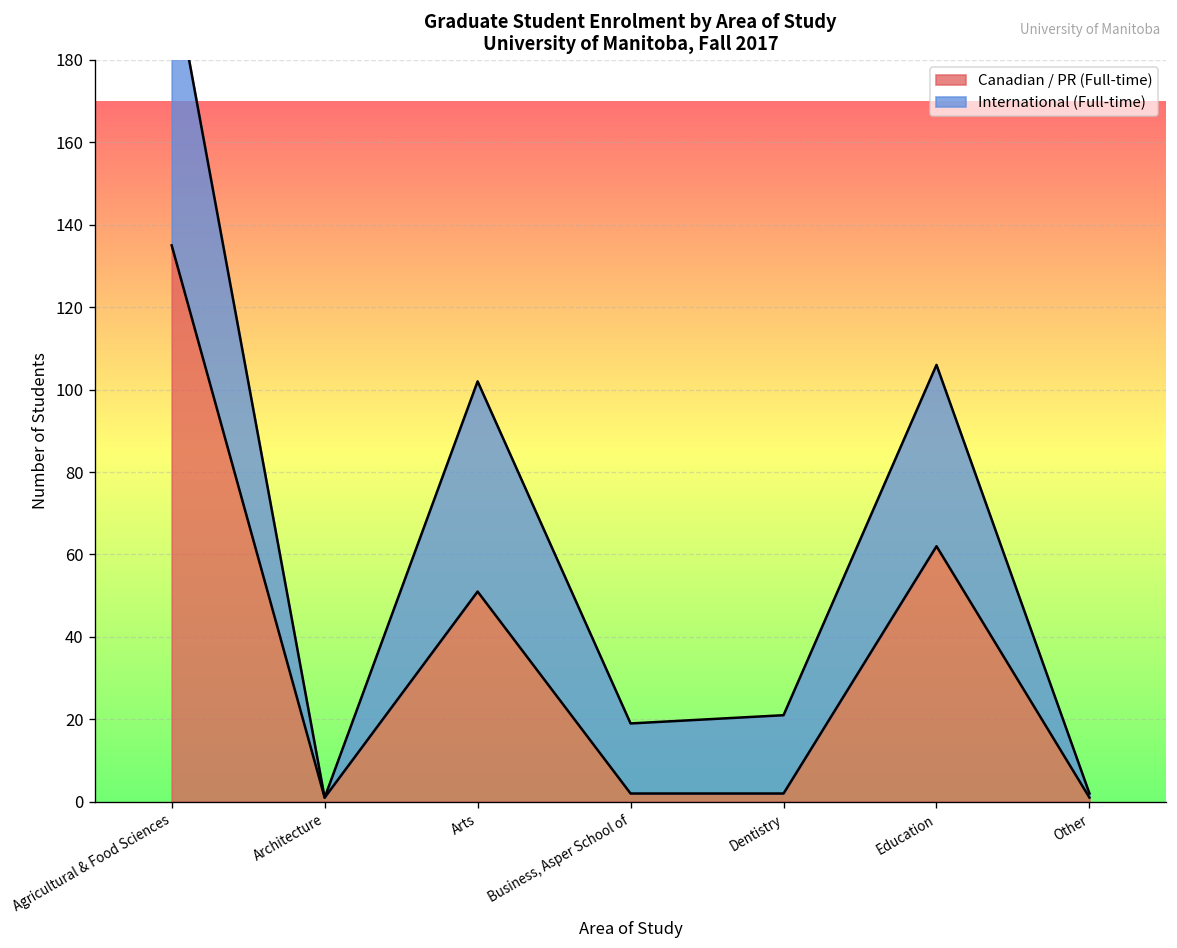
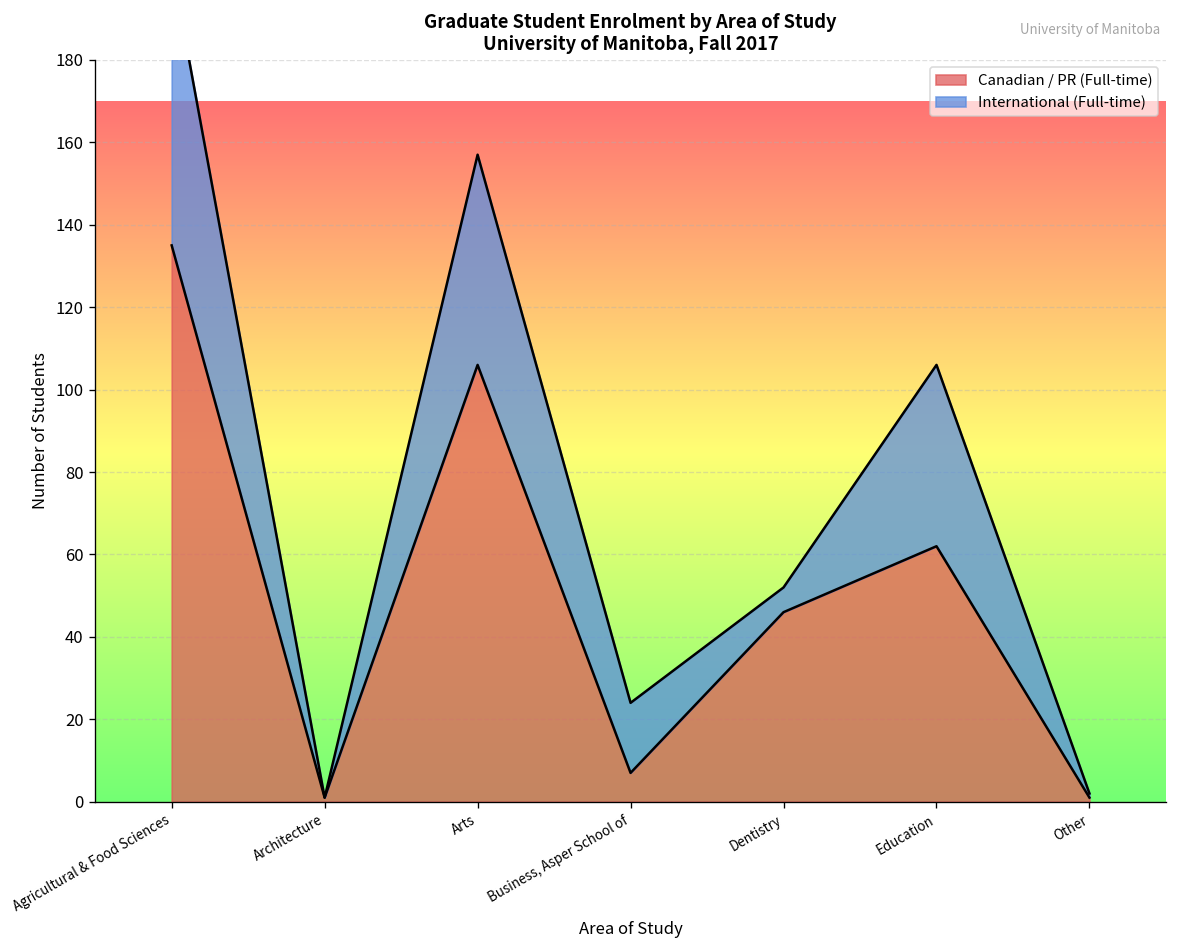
  {
    "Canadian / PR (Full-time)": {
      "Agricultural & Food Sciences": 135,
-     "Arts": 51,
-     "Business, Asper School of": 2,
-     "Dentistry": 2,
+     "Arts": 106,
+     "Business, Asper School of": 7,
+     "Dentistry": 46,
      "Education": 62,
      "Other": 1
    },
    "International (Full-time)": {
      "Arts": 51,
      "Business, Asper School of": 17,
-     "Dentistry": 19,
+     "Dentistry": 6,
      "Education": 44,
      "Other": 1
    }
  }
